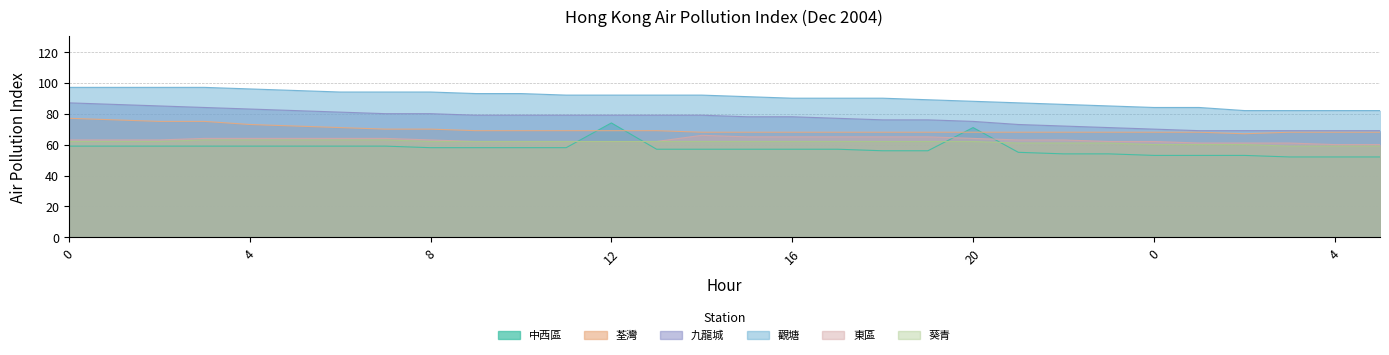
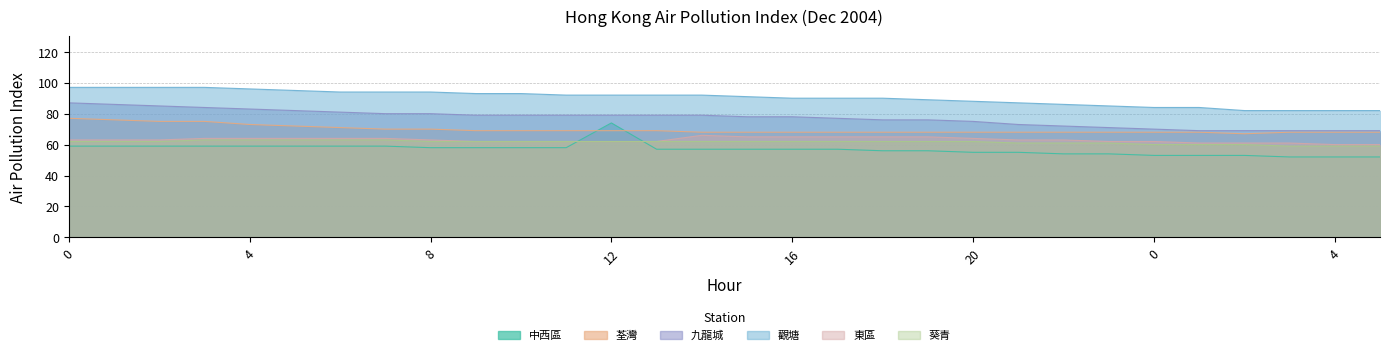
  {
    "中西區": {
      "8": 58,
      "12": 74,
      "16": 57,
-     "20": 71
+     "20": 55
    }
  }
